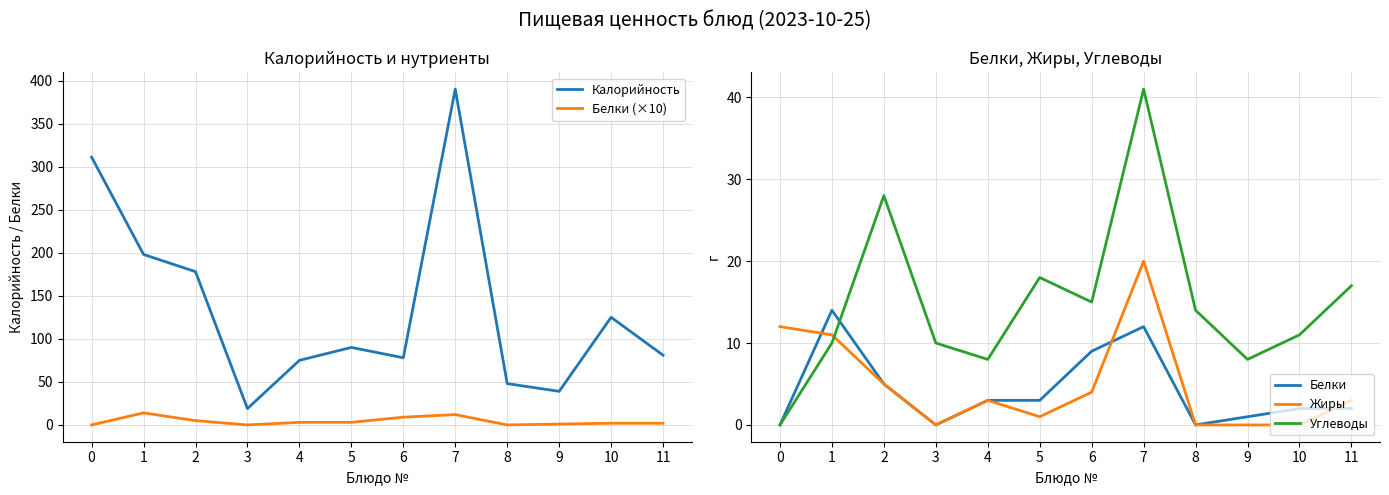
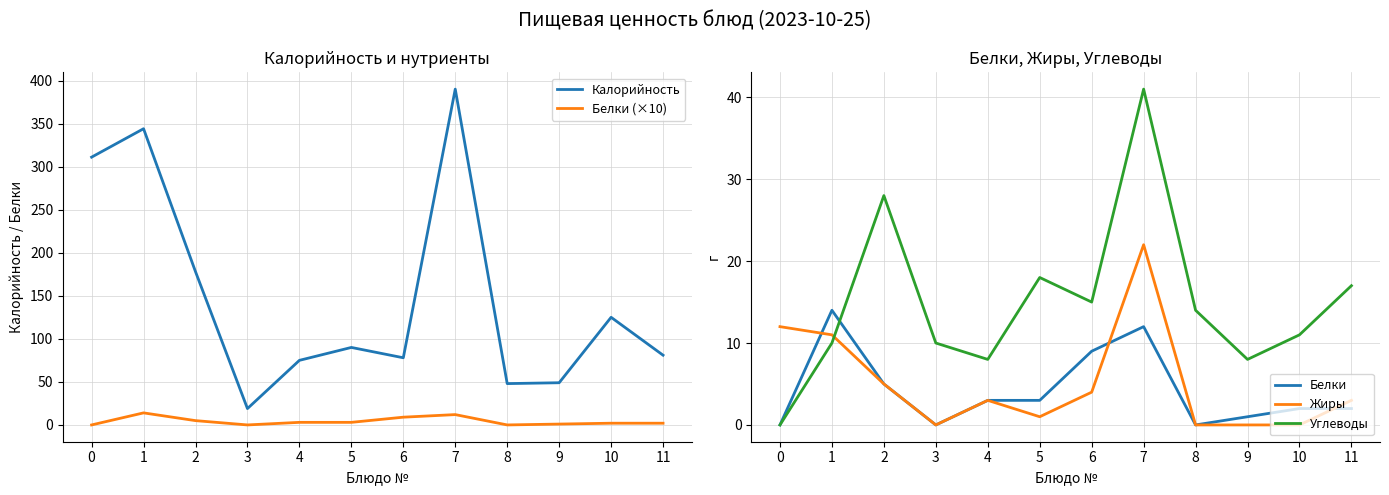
  {
    "Калорийность и нутриенты": {
      "Калорийность": {
        "0": 310,
-       "1": 200,
+       "1": 340,
        "2": 180,
        "3": 20,
        "4": 80,
        "5": 90,
        "6": 80,
        "7": 390,
        "8": 50,
-       "9": 40,
+       "9": 50,
        "10": 130,
        "11": 80
      },
      "Белки (×10)": {
        "0": 0,
        "1": 10,
        "2": 10,
        "3": 0,
        "4": 0,
        "5": 0,
        "6": 10,
        "7": 10,
        "8": 0,
        "9": 0,
        "10": 0,
        "11": 0
      }
    },
    "Белки, Жиры, Углеводы": {
      "Белки": {
        "1": 14,
        "5": 3,
        "6": 9,
        "7": 12,
        "9": 1
      },
      "Жиры": {
        "0": 12,
        "1": 11,
        "5": 1,
        "6": 4,
-       "7": 20,
+       "7": 22,
        "9": 0
      },
      "Углеводы": {
        "1": 10,
        "2": 28,
        "3": 10,
        "4": 8,
        "5": 18,
        "6": 15,
        "7": 41,
        "8": 14,
        "9": 8,
        "10": 11,
        "11": 17
      }
    }
  }
